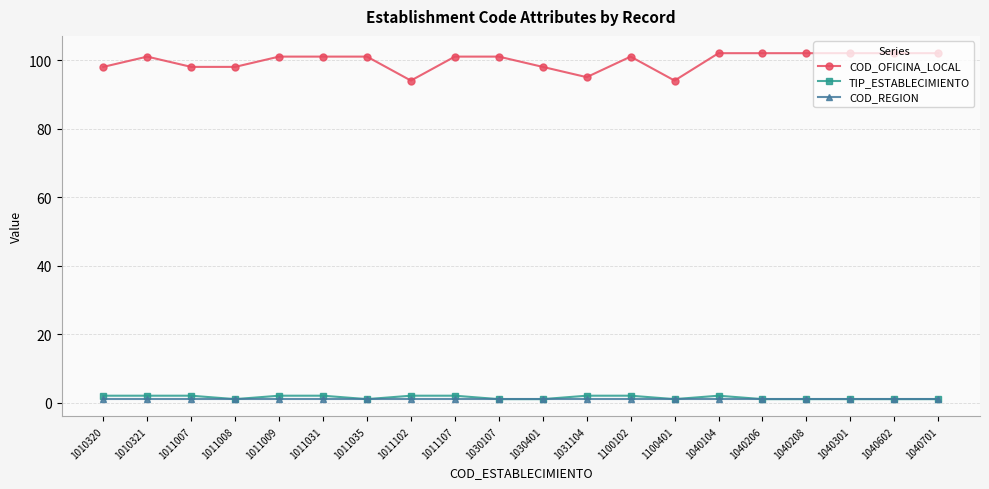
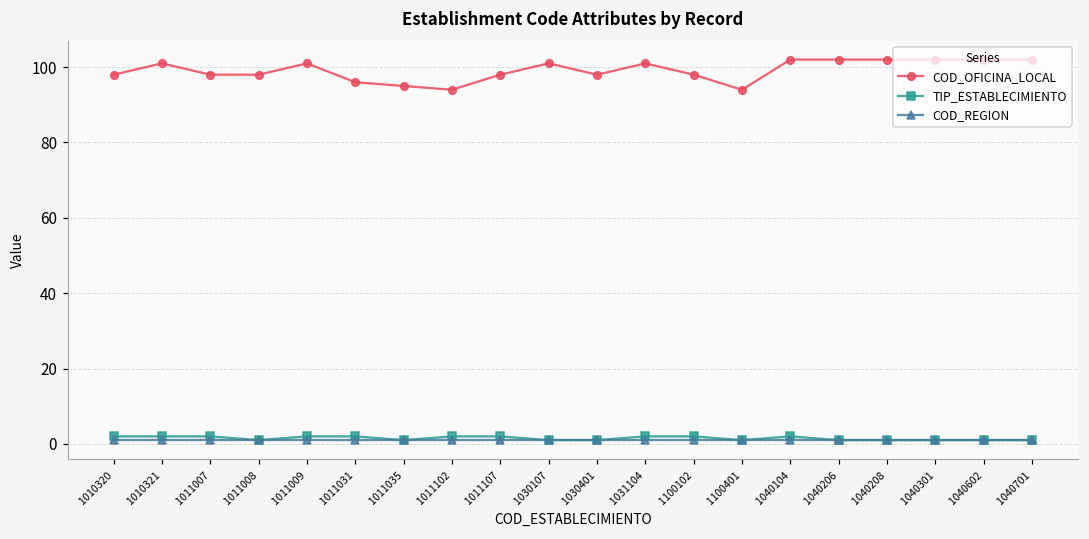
  {
    "COD_OFICINA_LOCAL": {
      "1010320": 98,
      "1010321": 101,
      "1011007": 98,
      "1011008": 98,
      "1011009": 101,
-     "1011031": 101,
-     "1011035": 101,
+     "1011031": 96,
+     "1011035": 95,
      "1011102": 94,
-     "1011107": 101,
+     "1011107": 98,
      "1030107": 101,
      "1030401": 98,
-     "1031104": 95,
-     "1100102": 101,
+     "1031104": 101,
+     "1100102": 98,
      "1100401": 94,
      "1040104": 102,
      "1040206": 102,
      "1040208": 102
    }
  }
